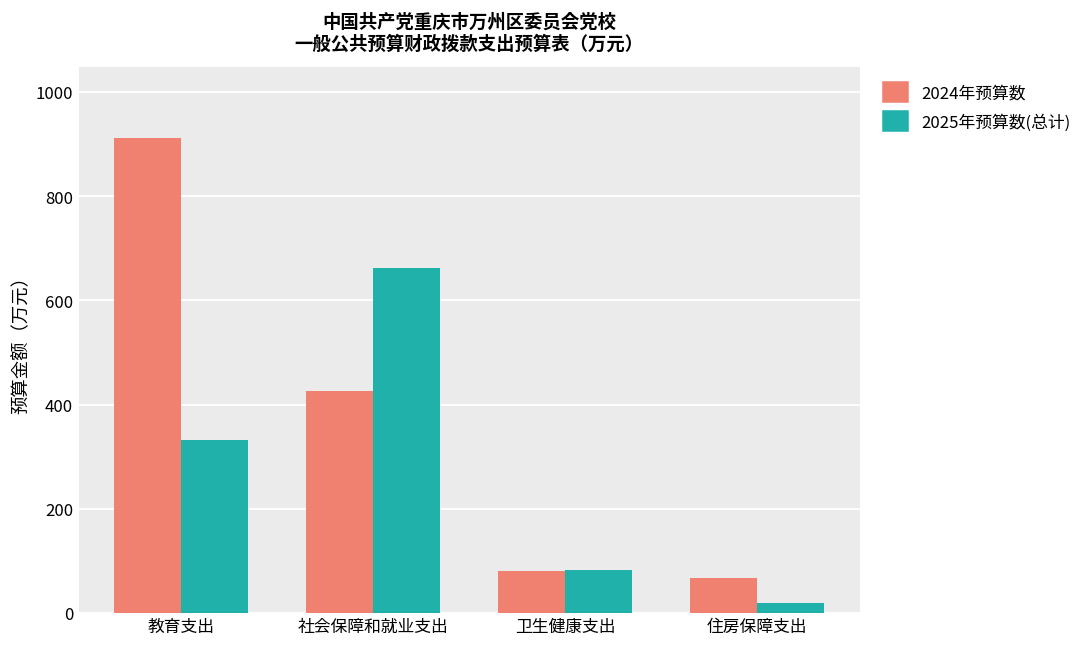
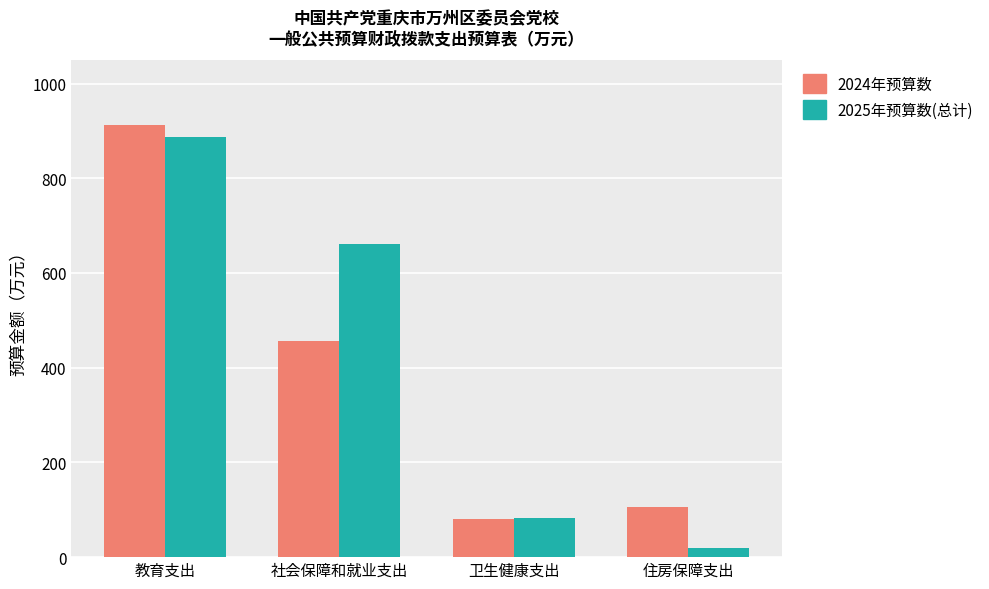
  {
    "2024年预算数": {
      "教育支出": 910,
-     "社会保障和就业支出": 430,
+     "社会保障和就业支出": 460,
      "卫生健康支出": 80,
-     "住房保障支出": 70
+     "住房保障支出": 110
    },
    "2025年预算数(总计)": {
-     "教育支出": 330,
+     "教育支出": 890,
      "社会保障和就业支出": 660,
      "卫生健康支出": 80,
      "住房保障支出": 20
    }
  }
